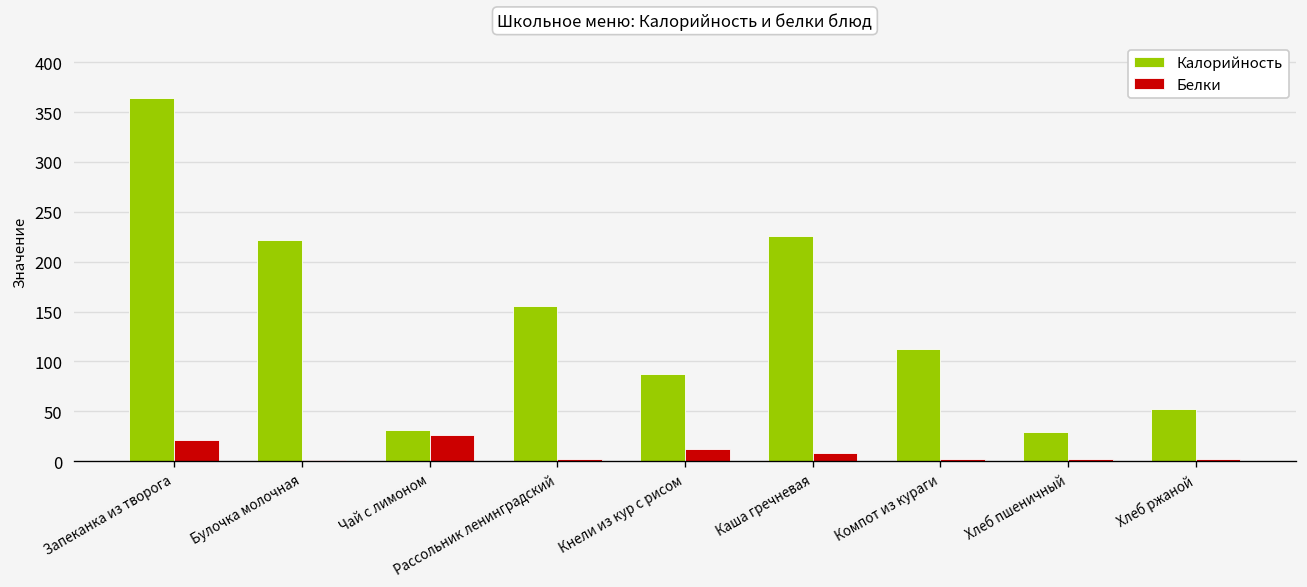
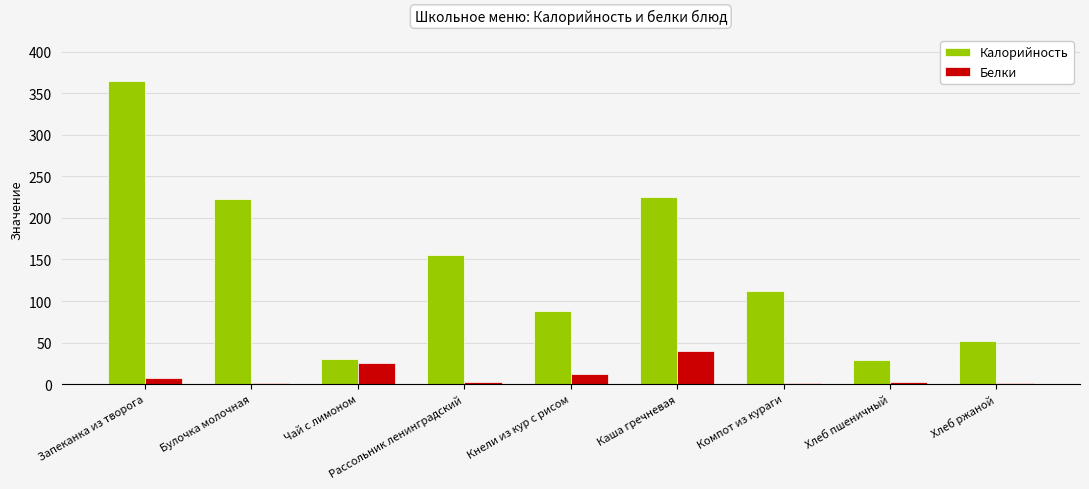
  {
    "Калорийность": {
      "Запеканка из творога": 360,
      "Булочка молочная": 220,
      "Чай с лимоном": 30,
      "Рассольник ленинградский": 160,
      "Кнели из кур с рисом": 90,
      "Каша гречневая": 230,
      "Компот из кураги": 110,
      "Хлеб пшеничный": 30,
      "Хлеб ржаной": 50
    },
    "Белки": {
-     "Запеканка из творога": 20,
+     "Запеканка из творога": 10,
      "Чай с лимоном": 30,
      "Кнели из кур с рисом": 10,
-     "Каша гречневая": 10
+     "Каша гречневая": 40
    }
  }
